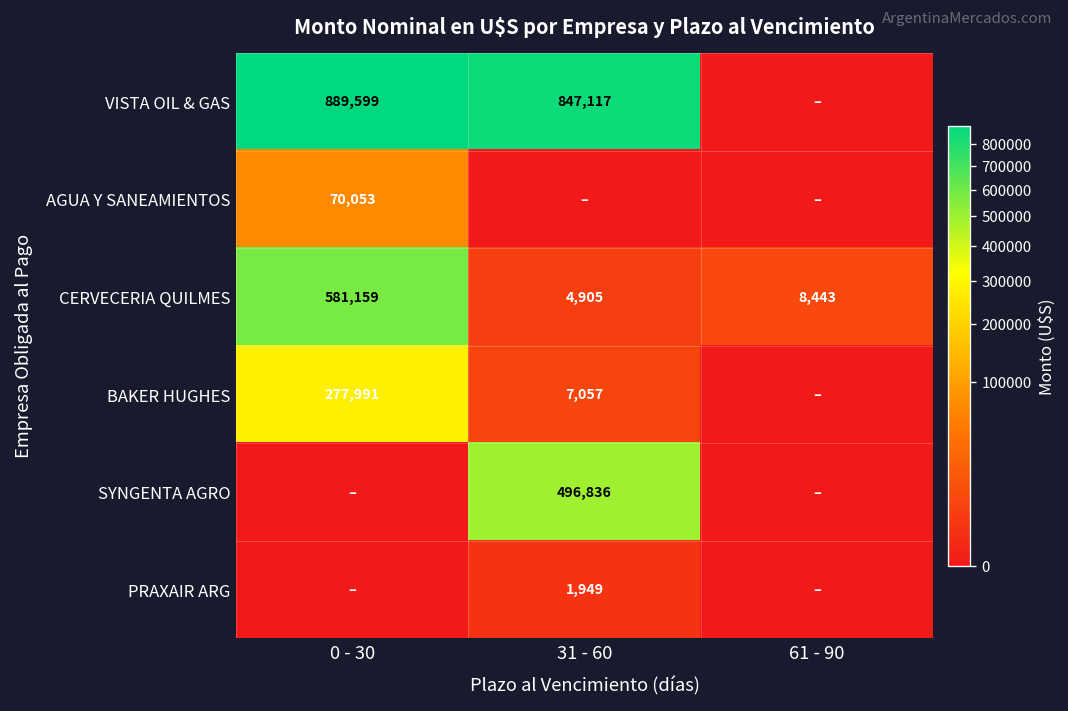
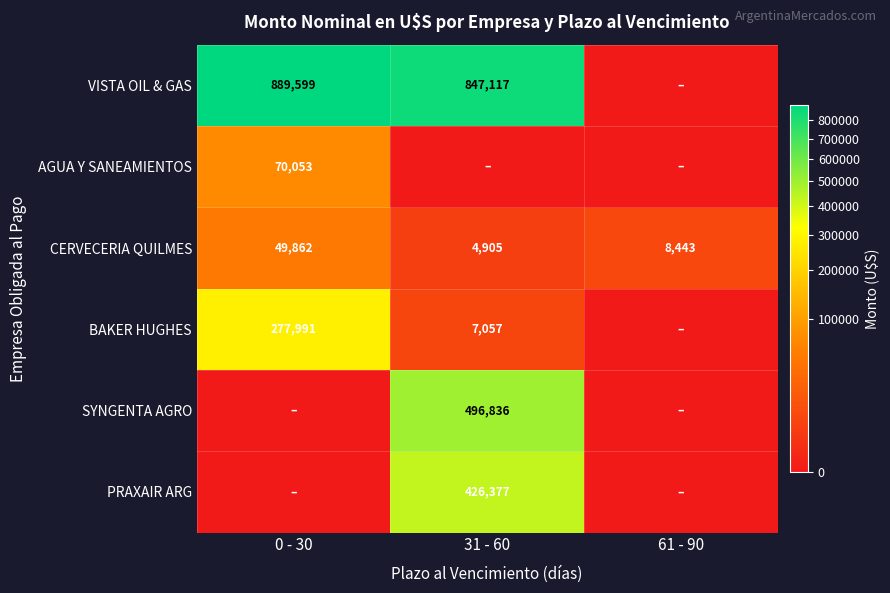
  {
    "VISTA OIL & GAS": {
      "0 - 30": "889,599",
      "31 - 60": "847,117"
    },
    "AGUA Y SANEAMIENTOS": {
      "0 - 30": "70,053"
    },
    "CERVECERIA QUILMES": {
-     "0 - 30": "581,159",
+     "0 - 30": "49,862",
      "31 - 60": "4,905",
      "61 - 90": "8,443"
    },
    "BAKER HUGHES": {
      "0 - 30": "277,991",
      "31 - 60": "7,057"
    },
    "SYNGENTA AGRO": {
      "31 - 60": "496,836"
    },
    "PRAXAIR ARG": {
-     "31 - 60": "1,949"
+     "31 - 60": "426,377"
    }
  }
